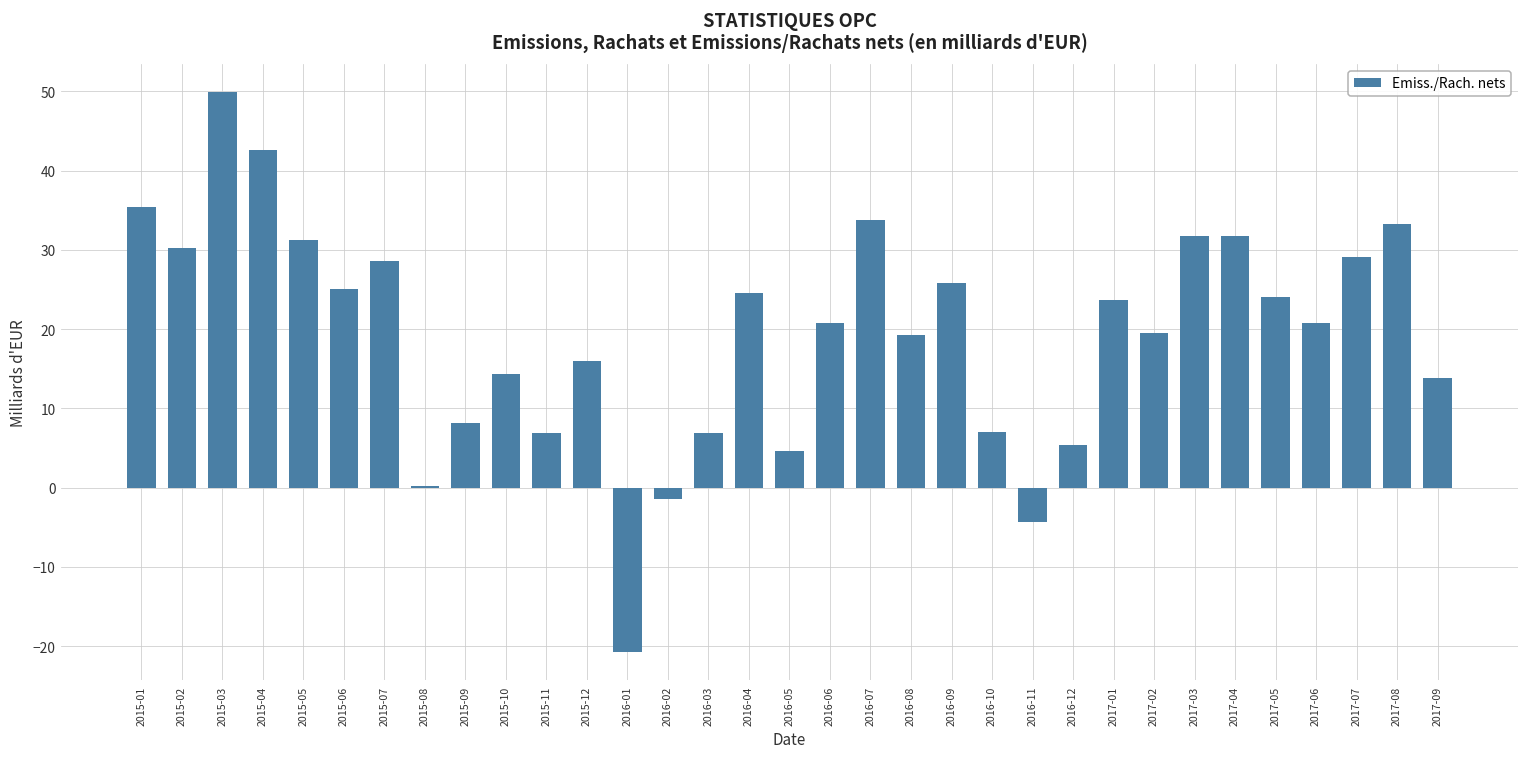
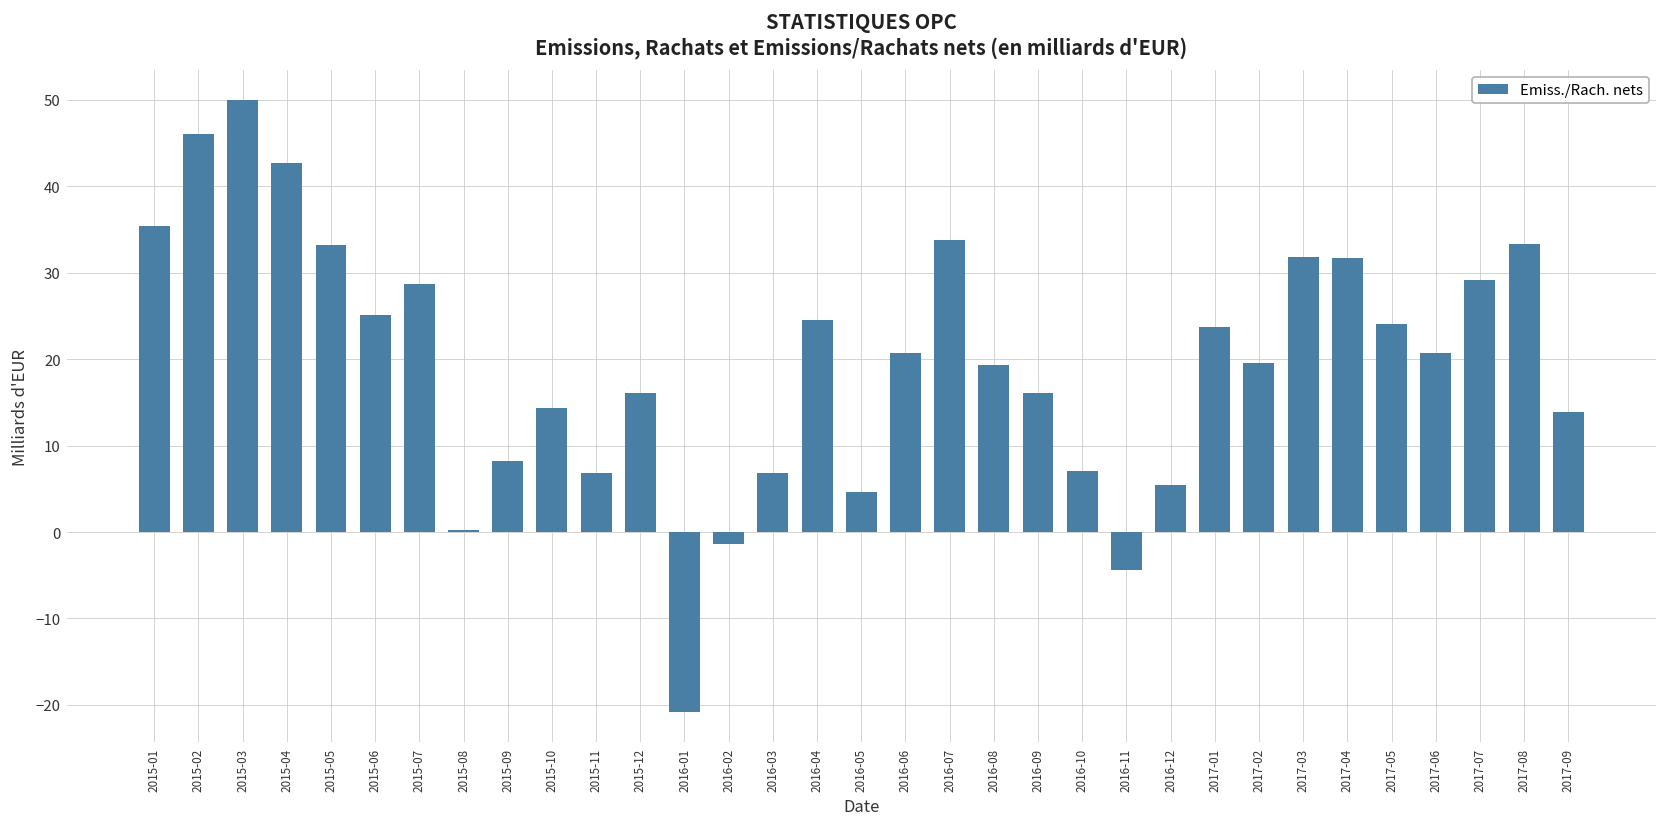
  {
    "2015-01": 35,
-   "2015-02": 30,
+   "2015-02": 46,
    "2015-03": 50,
    "2015-04": 43,
-   "2015-05": 31,
+   "2015-05": 33,
    "2015-06": 25,
    "2015-07": 29,
    "2015-09": 8,
    "2015-10": 14,
    "2015-11": 7,
    "2015-12": 16,
    "2016-01": -21,
    "2016-02": -1,
    "2016-03": 7,
    "2016-04": 24,
    "2016-05": 5,
    "2016-06": 21,
    "2016-07": 34,
    "2016-08": 19,
-   "2016-09": 26,
+   "2016-09": 16,
    "2016-10": 7,
    "2016-11": -4,
    "2016-12": 5,
    "2017-01": 24,
    "2017-02": 20,
    "2017-03": 32,
    "2017-04": 32,
    "2017-05": 24,
    "2017-06": 21,
    "2017-07": 29,
    "2017-08": 33,
    "2017-09": 14
  }
